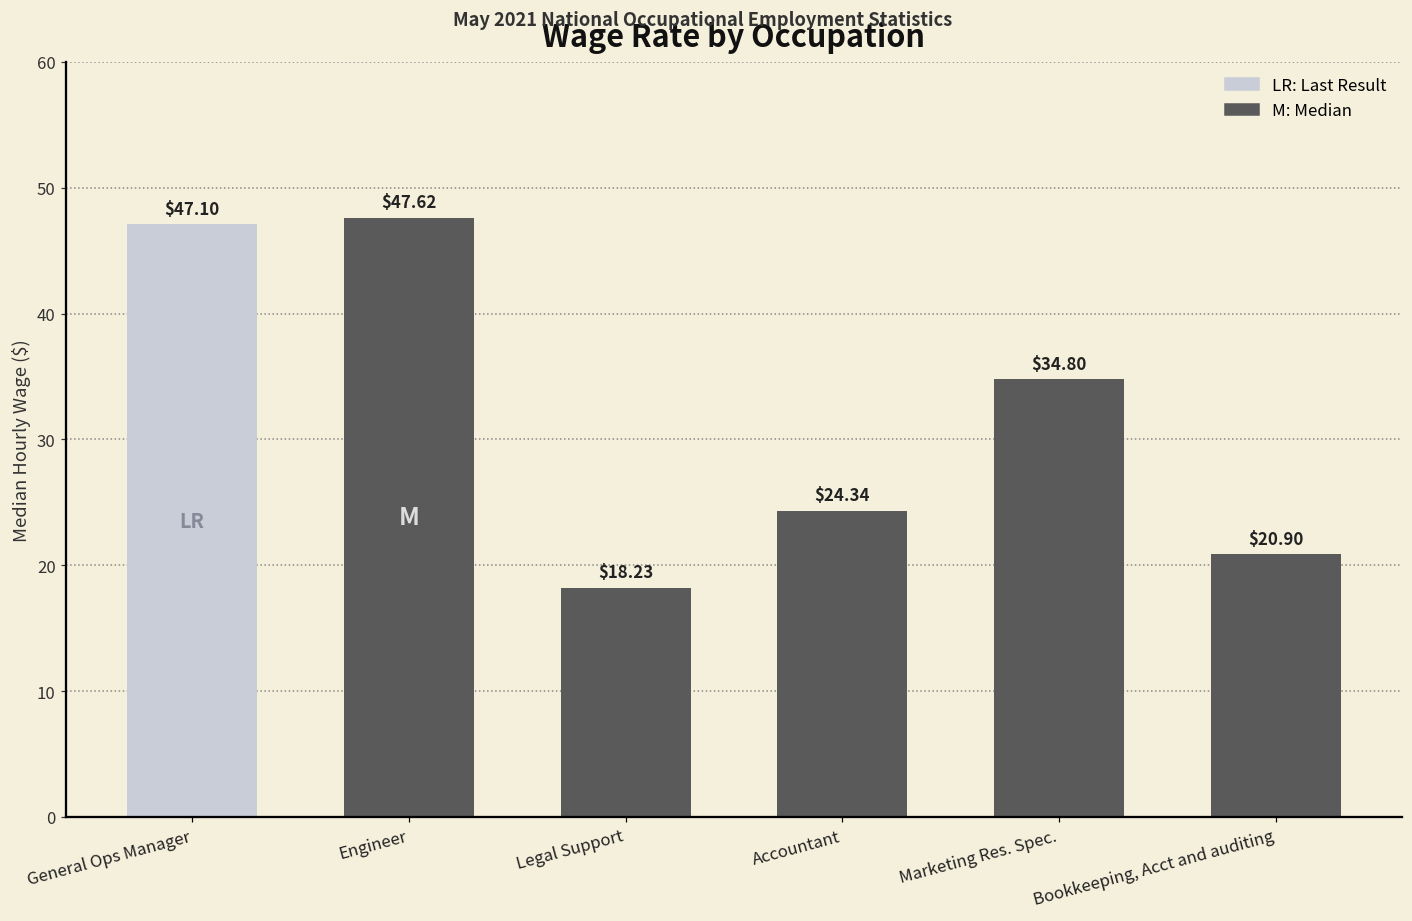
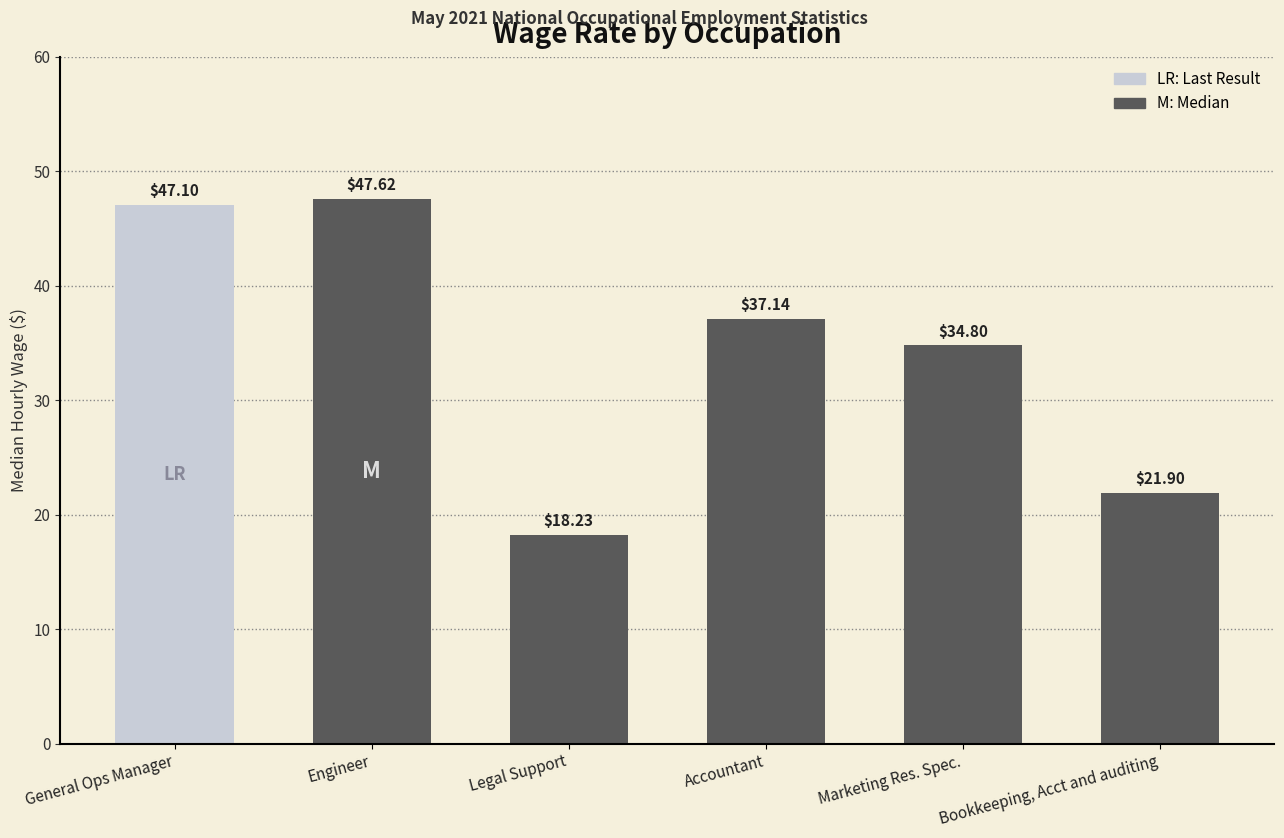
  {
    "General Ops Manager": "$47.10",
    "Engineer": "$47.62",
    "Legal Support": "$18.23",
-   "Accountant": "$24.34",
+   "Accountant": "$37.14",
    "Marketing Res. Spec.": "$34.80",
-   "Bookkeeping, Acct and auditing": "$20.90"
+   "Bookkeeping, Acct and auditing": "$21.90"
  }
